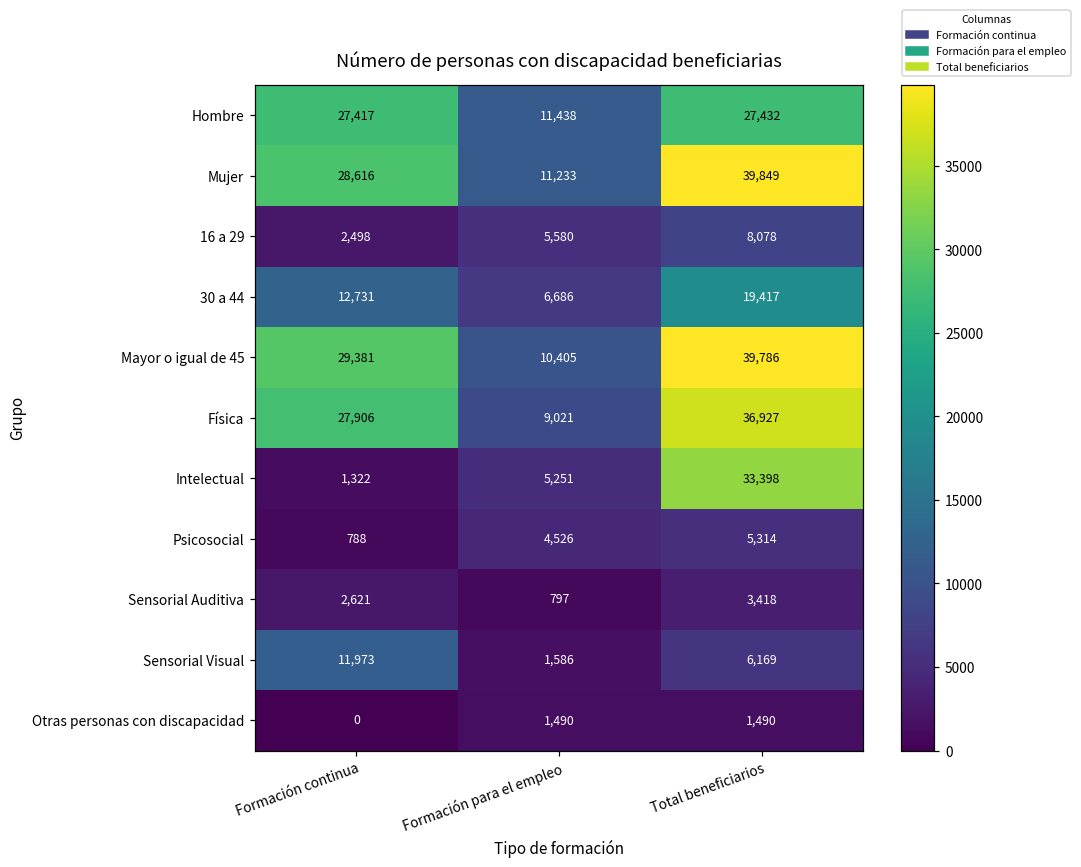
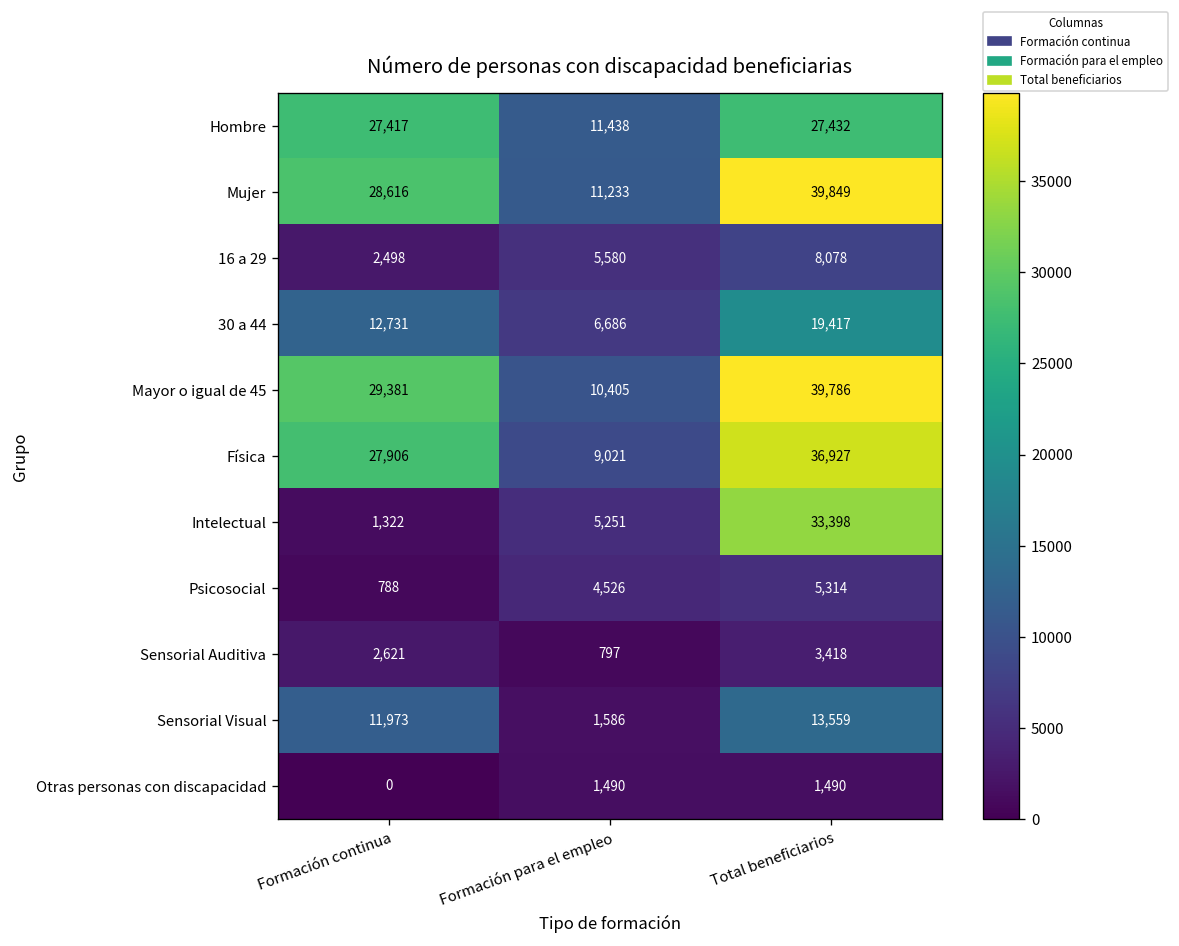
  {
    "Hombre": {
      "Formación continua": "27,417",
      "Formación para el empleo": "11,438",
      "Total beneficiarios": "27,432"
    },
    "Mujer": {
      "Formación continua": "28,616",
      "Formación para el empleo": "11,233",
      "Total beneficiarios": "39,849"
    },
    "16 a 29": {
      "Formación continua": "2,498",
      "Formación para el empleo": "5,580",
      "Total beneficiarios": "8,078"
    },
    "30 a 44": {
      "Formación continua": "12,731",
      "Formación para el empleo": "6,686",
      "Total beneficiarios": "19,417"
    },
    "Mayor o igual de 45": {
      "Formación continua": "29,381",
      "Formación para el empleo": "10,405",
      "Total beneficiarios": "39,786"
    },
    "Física": {
      "Formación continua": "27,906",
      "Formación para el empleo": "9,021",
      "Total beneficiarios": "36,927"
    },
    "Intelectual": {
      "Formación continua": "1,322",
      "Formación para el empleo": "5,251",
      "Total beneficiarios": "33,398"
    },
    "Psicosocial": {
      "Formación continua": "788",
      "Formación para el empleo": "4,526",
      "Total beneficiarios": "5,314"
    },
    "Sensorial Auditiva": {
      "Formación continua": "2,621",
      "Formación para el empleo": "797",
      "Total beneficiarios": "3,418"
    },
    "Sensorial Visual": {
      "Formación continua": "11,973",
      "Formación para el empleo": "1,586",
-     "Total beneficiarios": "6,169"
+     "Total beneficiarios": "13,559"
    },
    "Otras personas con discapacidad": {
      "Formación continua": "0",
      "Formación para el empleo": "1,490",
      "Total beneficiarios": "1,490"
    }
  }
